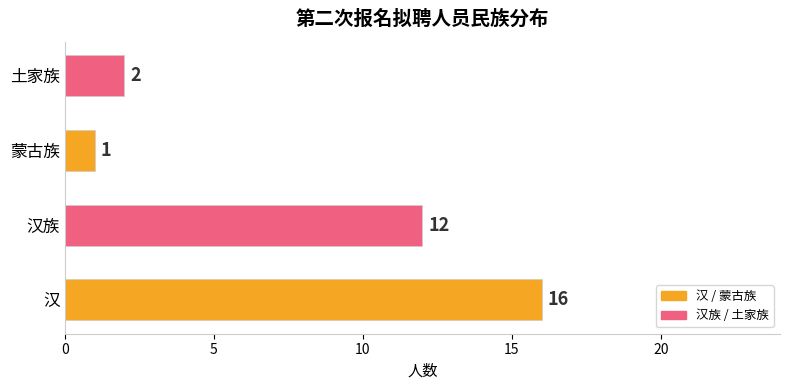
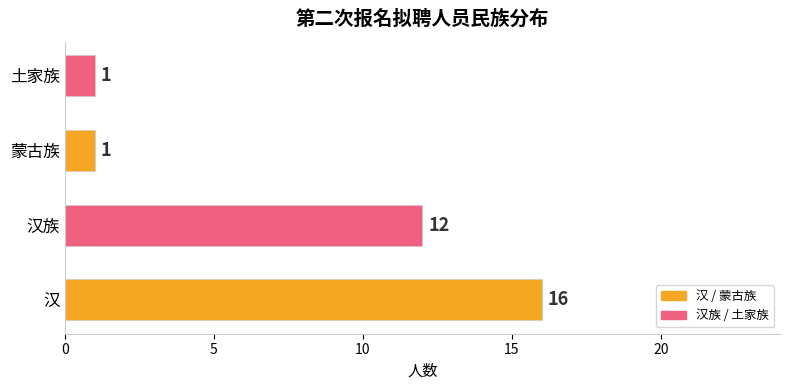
  {
-   "土家族": 2,
+   "土家族": 1,
    "蒙古族": 1,
    "汉族": 12,
    "汉": 16
  }
